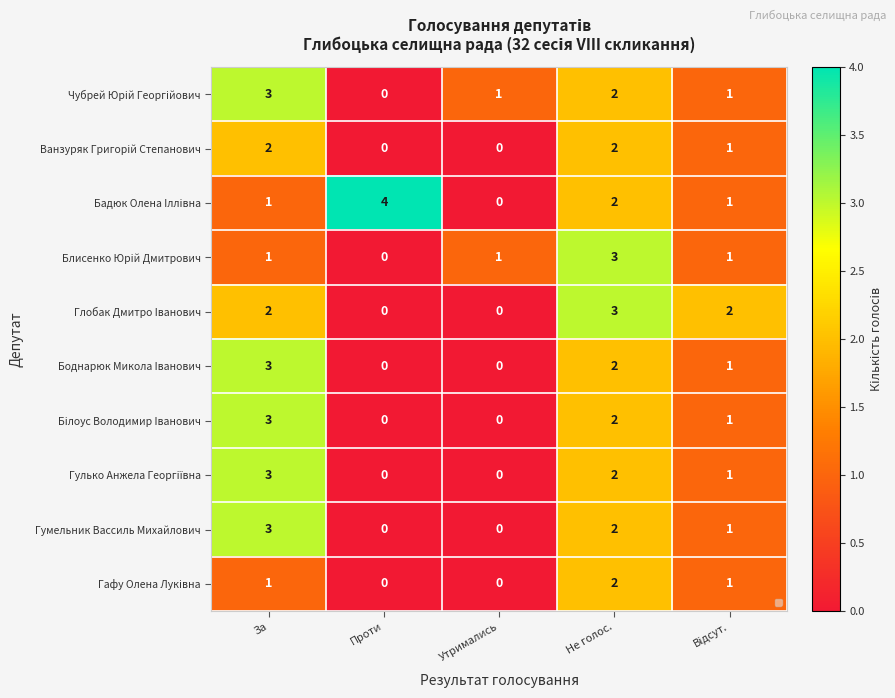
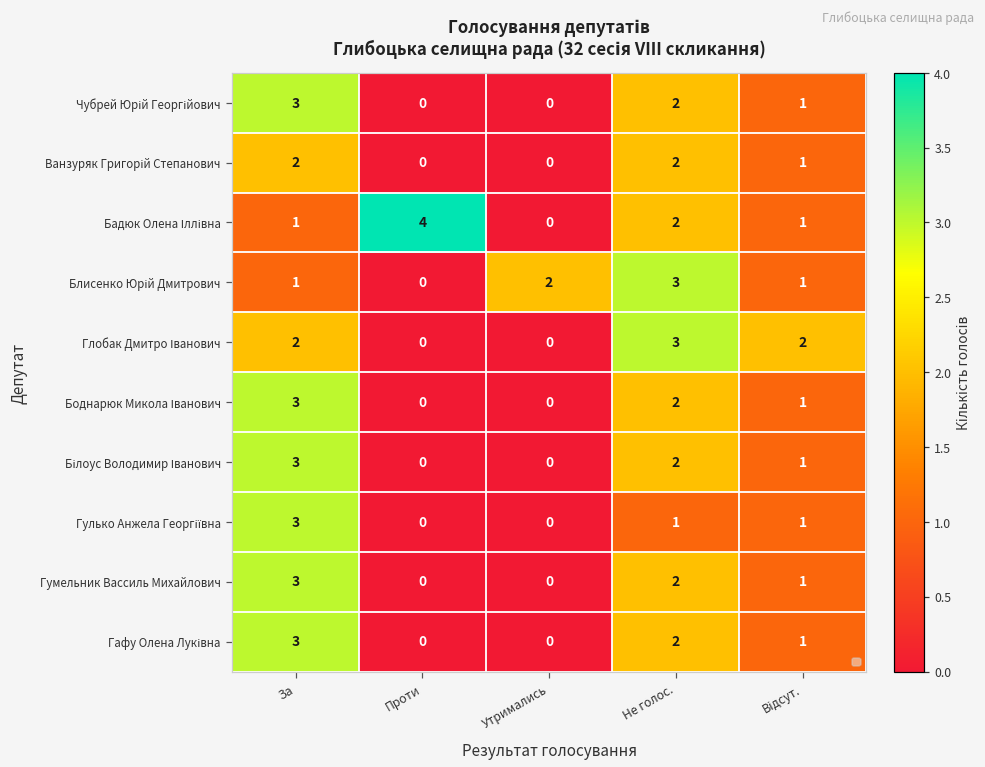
  {
    "Чубрей Юрій Георгійович": {
      "За": 3,
      "Проти": 0,
-     "Утримались": 1,
+     "Утримались": 0,
      "Не голос.": 2,
      "Відсут.": 1
    },
    "Ванзуряк Григорій Степанович": {
      "За": 2,
      "Проти": 0,
      "Утримались": 0,
      "Не голос.": 2,
      "Відсут.": 1
    },
    "Бадюк Олена Іллівна": {
      "За": 1,
      "Проти": 4,
      "Утримались": 0,
      "Не голос.": 2,
      "Відсут.": 1
    },
    "Блисенко Юрій Дмитрович": {
      "За": 1,
      "Проти": 0,
-     "Утримались": 1,
+     "Утримались": 2,
      "Не голос.": 3,
      "Відсут.": 1
    },
    "Глобак Дмитро Іванович": {
      "За": 2,
      "Проти": 0,
      "Утримались": 0,
      "Не голос.": 3,
      "Відсут.": 2
    },
    "Боднарюк Микола Іванович": {
      "За": 3,
      "Проти": 0,
      "Утримались": 0,
      "Не голос.": 2,
      "Відсут.": 1
    },
    "Білоус Володимир Іванович": {
      "За": 3,
      "Проти": 0,
      "Утримались": 0,
      "Не голос.": 2,
      "Відсут.": 1
    },
    "Гулько Анжела Георгіївна": {
      "За": 3,
      "Проти": 0,
      "Утримались": 0,
-     "Не голос.": 2,
+     "Не голос.": 1,
      "Відсут.": 1
    },
    "Гумельник Вассиль Михайлович": {
      "За": 3,
      "Проти": 0,
      "Утримались": 0,
      "Не голос.": 2,
      "Відсут.": 1
    },
    "Гафу Олена Луківна": {
-     "За": 1,
+     "За": 3,
      "Проти": 0,
      "Утримались": 0,
      "Не голос.": 2,
      "Відсут.": 1
    }
  }
